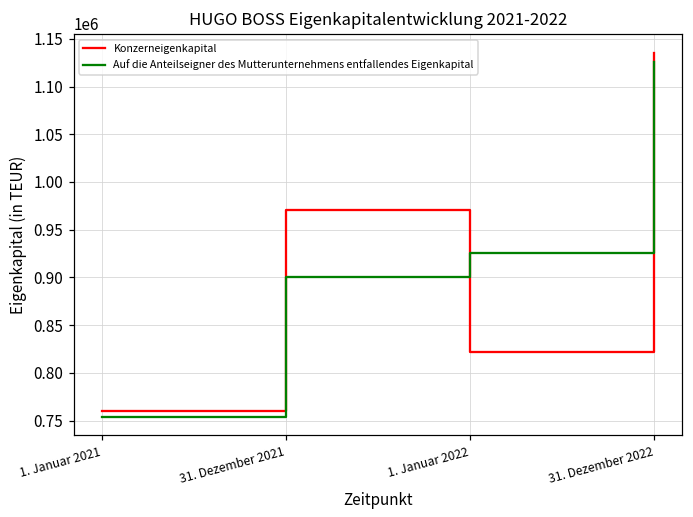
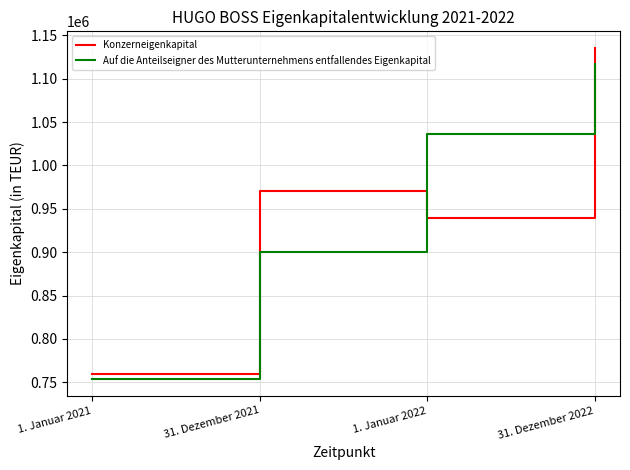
  {
    "Konzerneigenkapital": {
      "1. Januar 2021": 760000,
      "31. Dezember 2021": 970000,
-     "1. Januar 2022": 820000,
+     "1. Januar 2022": 940000,
      "31. Dezember 2022": 1140000
    },
    "Auf die Anteilseigner des Mutterunternehmens entfallendes Eigenkapital": {
      "1. Januar 2021": 750000,
      "31. Dezember 2021": 900000,
-     "1. Januar 2022": 930000,
-     "31. Dezember 2022": 1130000
+     "1. Januar 2022": 1040000,
+     "31. Dezember 2022": 1120000
    }
  }
